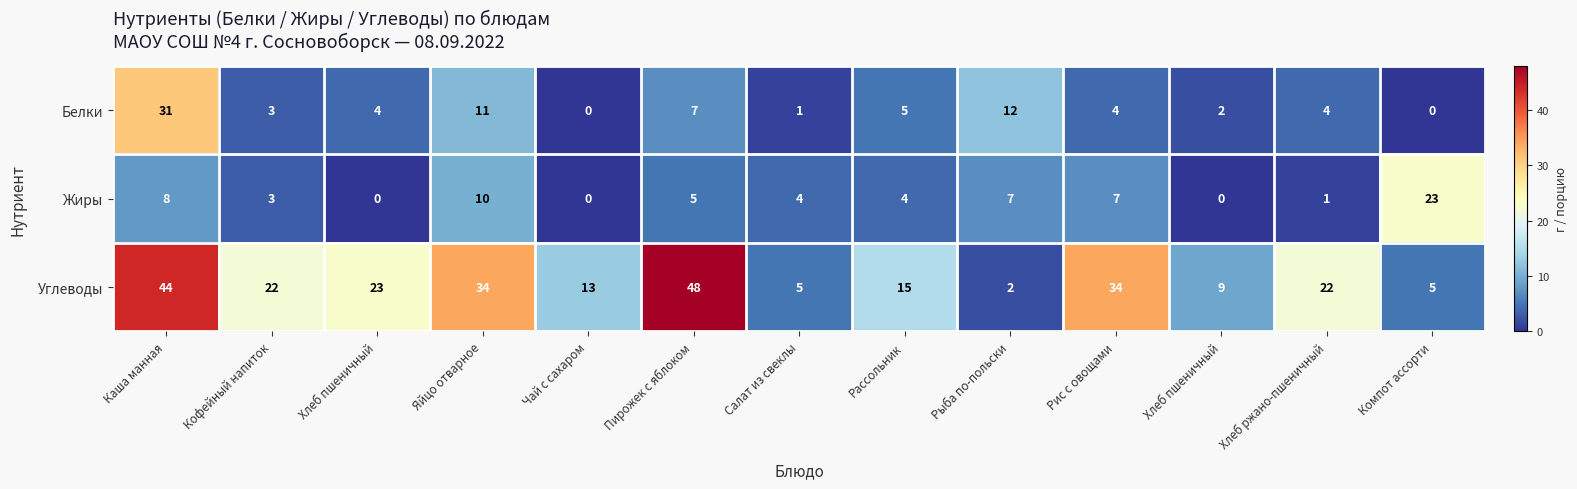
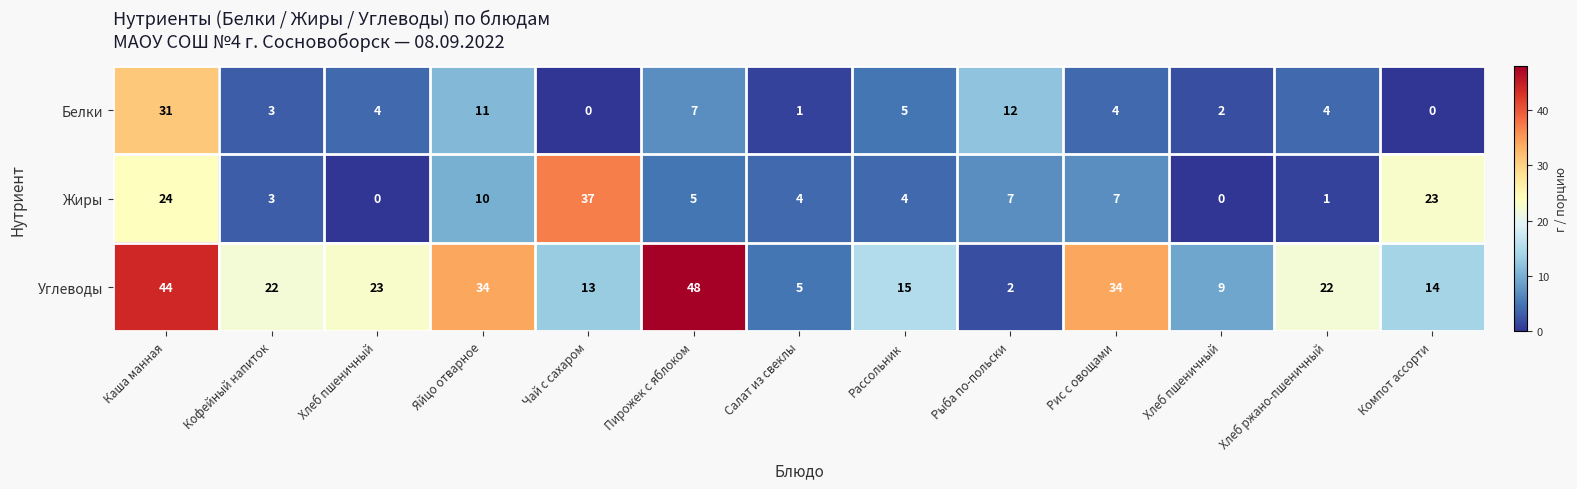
  {
    "Белки": {
      "Каша манная": 31,
      "Кофейный напиток": 3,
      "Яйцо отварное": 11,
      "Чай с сахаром": 0,
      "Пирожек с яблоком": 7,
      "Салат из свеклы": 1,
      "Рассольник": 5,
      "Рыба по-польски": 12,
      "Рис с овощами": 4,
      "Хлеб ржано-пшеничный": 4,
      "Компот ассорти": 0
    },
    "Жиры": {
-     "Каша манная": 8,
+     "Каша манная": 24,
      "Кофейный напиток": 3,
      "Яйцо отварное": 10,
-     "Чай с сахаром": 0,
+     "Чай с сахаром": 37,
      "Пирожек с яблоком": 5,
      "Салат из свеклы": 4,
      "Рассольник": 4,
      "Рыба по-польски": 7,
      "Рис с овощами": 7,
      "Хлеб ржано-пшеничный": 1,
      "Компот ассорти": 23
    },
    "Углеводы": {
      "Каша манная": 44,
      "Кофейный напиток": 22,
      "Яйцо отварное": 34,
      "Чай с сахаром": 13,
      "Пирожек с яблоком": 48,
      "Салат из свеклы": 5,
      "Рассольник": 15,
      "Рыба по-польски": 2,
      "Рис с овощами": 34,
      "Хлеб ржано-пшеничный": 22,
-     "Компот ассорти": 5
+     "Компот ассорти": 14
    }
  }
